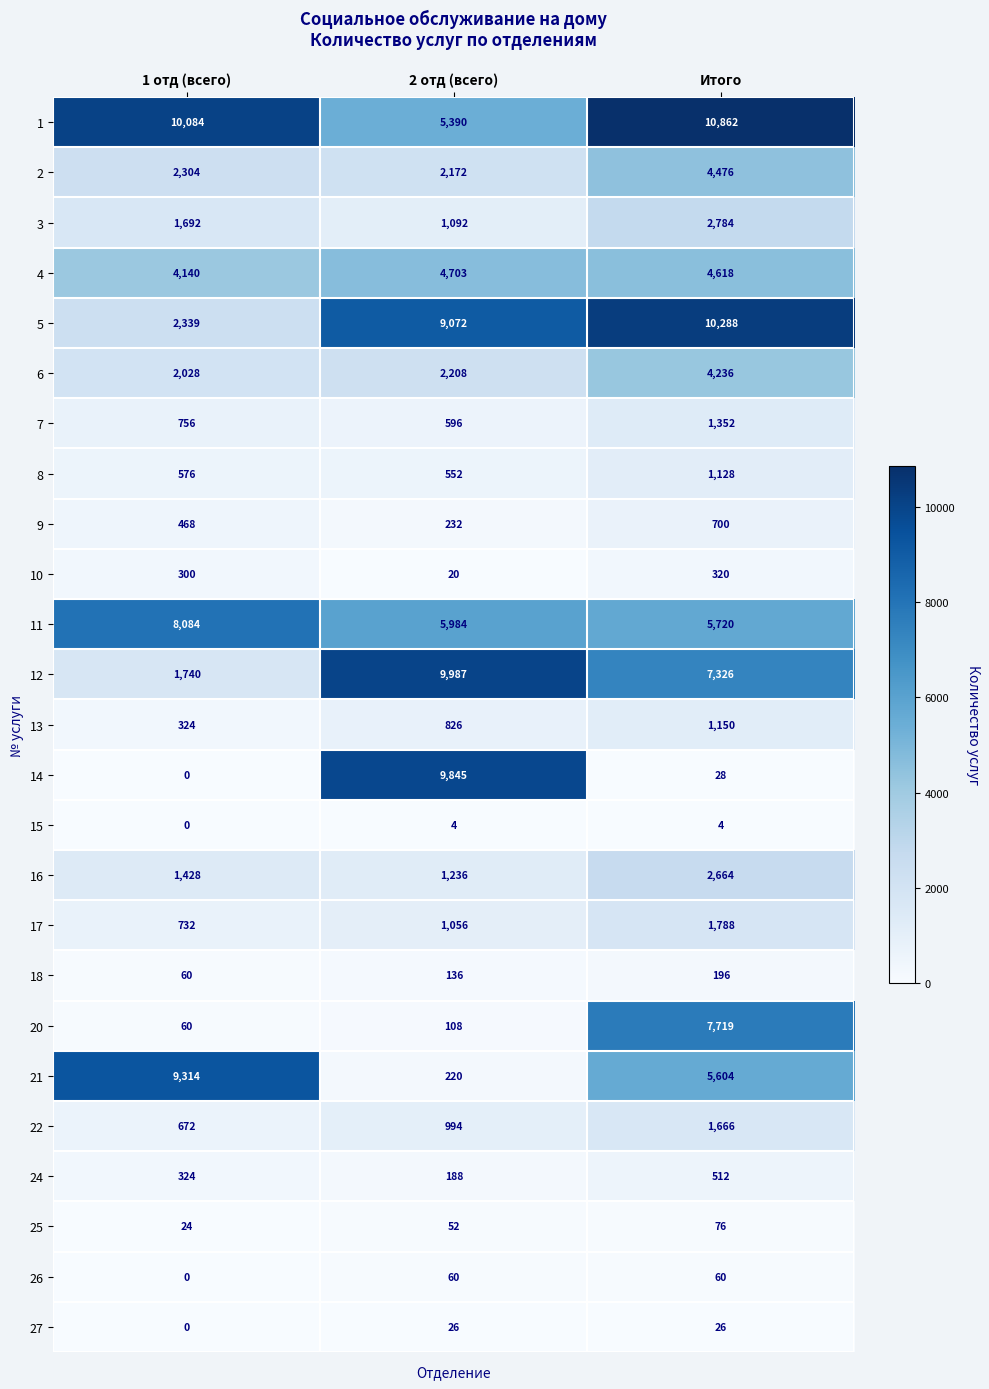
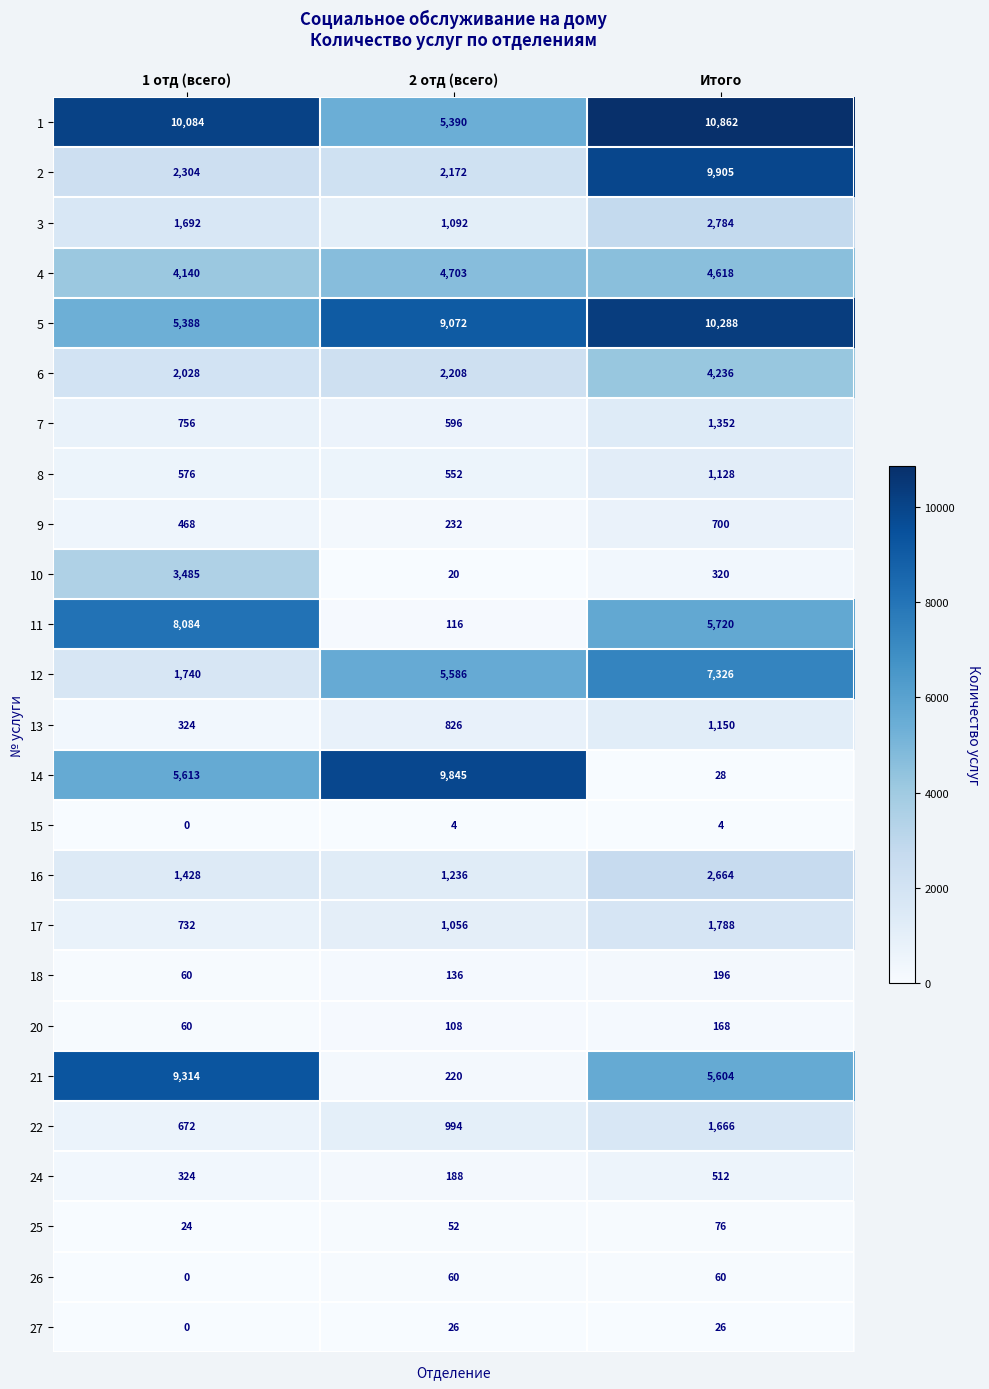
  {
    "1": {
      "1 отд (всего)": "10,084",
      "2 отд (всего)": "5,390",
      "Итого": "10,862"
    },
    "2": {
      "1 отд (всего)": "2,304",
      "2 отд (всего)": "2,172",
-     "Итого": "4,476"
+     "Итого": "9,905"
    },
    "3": {
      "1 отд (всего)": "1,692",
      "2 отд (всего)": "1,092",
      "Итого": "2,784"
    },
    "4": {
      "1 отд (всего)": "4,140",
      "2 отд (всего)": "4,703",
      "Итого": "4,618"
    },
    "5": {
-     "1 отд (всего)": "2,339",
+     "1 отд (всего)": "5,388",
      "2 отд (всего)": "9,072",
      "Итого": "10,288"
    },
    "6": {
      "1 отд (всего)": "2,028",
      "2 отд (всего)": "2,208",
      "Итого": "4,236"
    },
    "7": {
      "1 отд (всего)": "756",
      "2 отд (всего)": "596",
      "Итого": "1,352"
    },
    "8": {
      "1 отд (всего)": "576",
      "2 отд (всего)": "552",
      "Итого": "1,128"
    },
    "9": {
      "1 отд (всего)": "468",
      "2 отд (всего)": "232",
      "Итого": "700"
    },
    "10": {
-     "1 отд (всего)": "300",
+     "1 отд (всего)": "3,485",
      "2 отд (всего)": "20",
      "Итого": "320"
    },
    "11": {
      "1 отд (всего)": "8,084",
-     "2 отд (всего)": "5,984",
+     "2 отд (всего)": "116",
      "Итого": "5,720"
    },
    "12": {
      "1 отд (всего)": "1,740",
-     "2 отд (всего)": "9,987",
+     "2 отд (всего)": "5,586",
      "Итого": "7,326"
    },
    "13": {
      "1 отд (всего)": "324",
      "2 отд (всего)": "826",
      "Итого": "1,150"
    },
    "14": {
-     "1 отд (всего)": "0",
+     "1 отд (всего)": "5,613",
      "2 отд (всего)": "9,845",
      "Итого": "28"
    },
    "15": {
      "1 отд (всего)": "0",
      "2 отд (всего)": "4",
      "Итого": "4"
    },
    "16": {
      "1 отд (всего)": "1,428",
      "2 отд (всего)": "1,236",
      "Итого": "2,664"
    },
    "17": {
      "1 отд (всего)": "732",
      "2 отд (всего)": "1,056",
      "Итого": "1,788"
    },
    "18": {
      "1 отд (всего)": "60",
      "2 отд (всего)": "136",
      "Итого": "196"
    },
    "20": {
      "1 отд (всего)": "60",
      "2 отд (всего)": "108",
-     "Итого": "7,719"
+     "Итого": "168"
    },
    "21": {
      "1 отд (всего)": "9,314",
      "2 отд (всего)": "220",
      "Итого": "5,604"
    },
    "22": {
      "1 отд (всего)": "672",
      "2 отд (всего)": "994",
      "Итого": "1,666"
    },
    "24": {
      "1 отд (всего)": "324",
      "2 отд (всего)": "188",
      "Итого": "512"
    },
    "25": {
      "1 отд (всего)": "24",
      "2 отд (всего)": "52",
      "Итого": "76"
    },
    "26": {
      "1 отд (всего)": "0",
      "2 отд (всего)": "60",
      "Итого": "60"
    },
    "27": {
      "1 отд (всего)": "0",
      "2 отд (всего)": "26",
      "Итого": "26"
    }
  }
